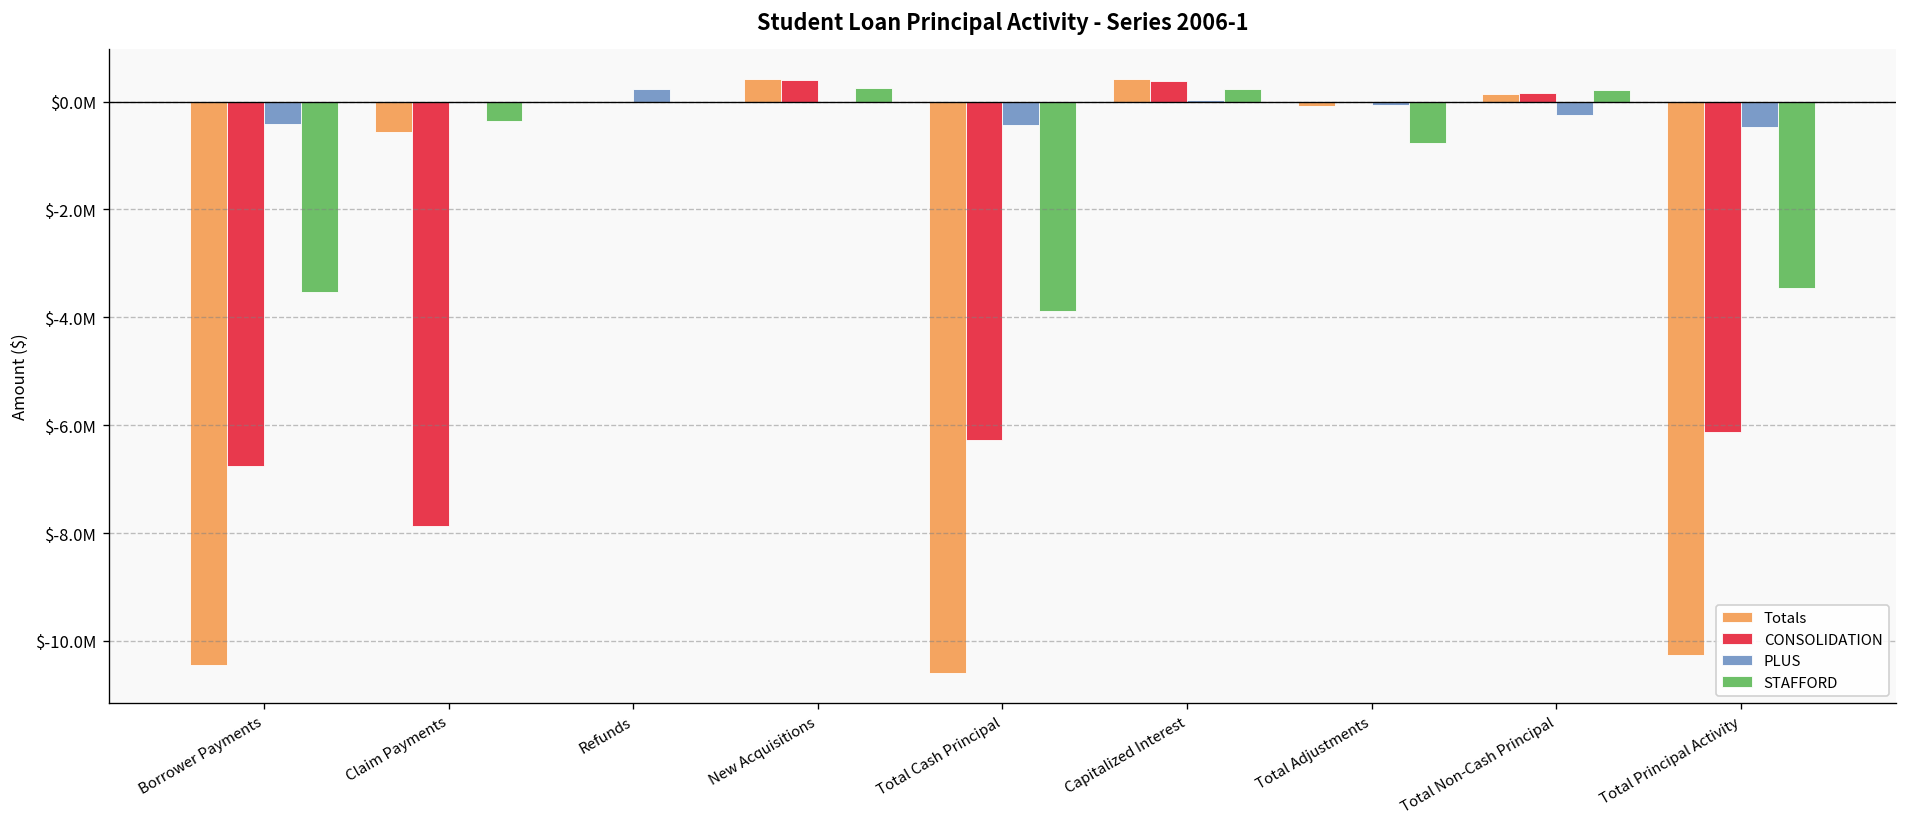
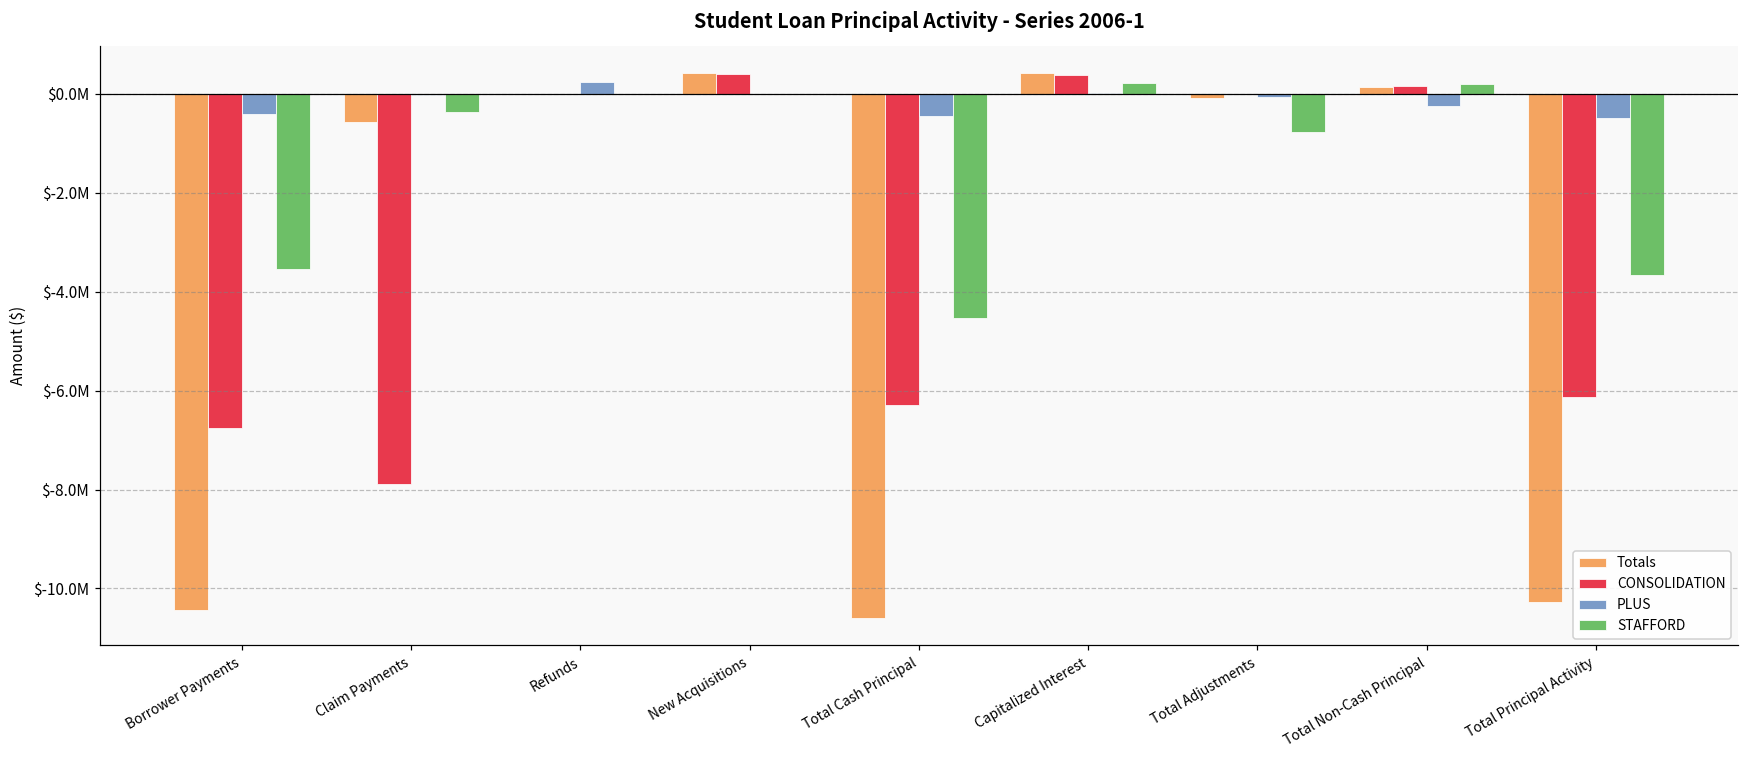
  {
    "Totals": {
      "Borrower Payments": "$-10400000",
      "Claim Payments": "$-600000",
      "Refunds": "$0",
      "New Acquisitions": "$400000",
      "Total Cash Principal": "$-10600000",
      "Capitalized Interest": "$400000",
      "Total Adjustments": "$-100000",
      "Total Non-Cash Principal": "$100000",
      "Total Principal Activity": "$-10300000"
    },
    "CONSOLIDATION": {
      "Borrower Payments": "$-6800000",
      "Claim Payments": "$-7900000",
      "Refunds": "$0",
      "New Acquisitions": "$400000",
      "Total Cash Principal": "$-6300000",
      "Capitalized Interest": "$400000",
      "Total Non-Cash Principal": "$200000",
      "Total Principal Activity": "$-6100000"
    },
    "PLUS": {
      "Borrower Payments": "$-400000",
      "Refunds": "$200000",
      "New Acquisitions": "$0",
      "Total Cash Principal": "$-400000",
      "Total Adjustments": "$-100000",
      "Total Non-Cash Principal": "$-300000",
      "Total Principal Activity": "$-500000"
    },
    "STAFFORD": {
      "Borrower Payments": "$-3500000",
      "Claim Payments": "$-400000",
      "Refunds": "$0",
-     "New Acquisitions": "$200000",
-     "Total Cash Principal": "$-3900000",
+     "New Acquisitions": "$0",
+     "Total Cash Principal": "$-4500000",
      "Capitalized Interest": "$200000",
      "Total Adjustments": "$-800000",
      "Total Non-Cash Principal": "$200000",
-     "Total Principal Activity": "$-3500000"
+     "Total Principal Activity": "$-3700000"
    }
  }
